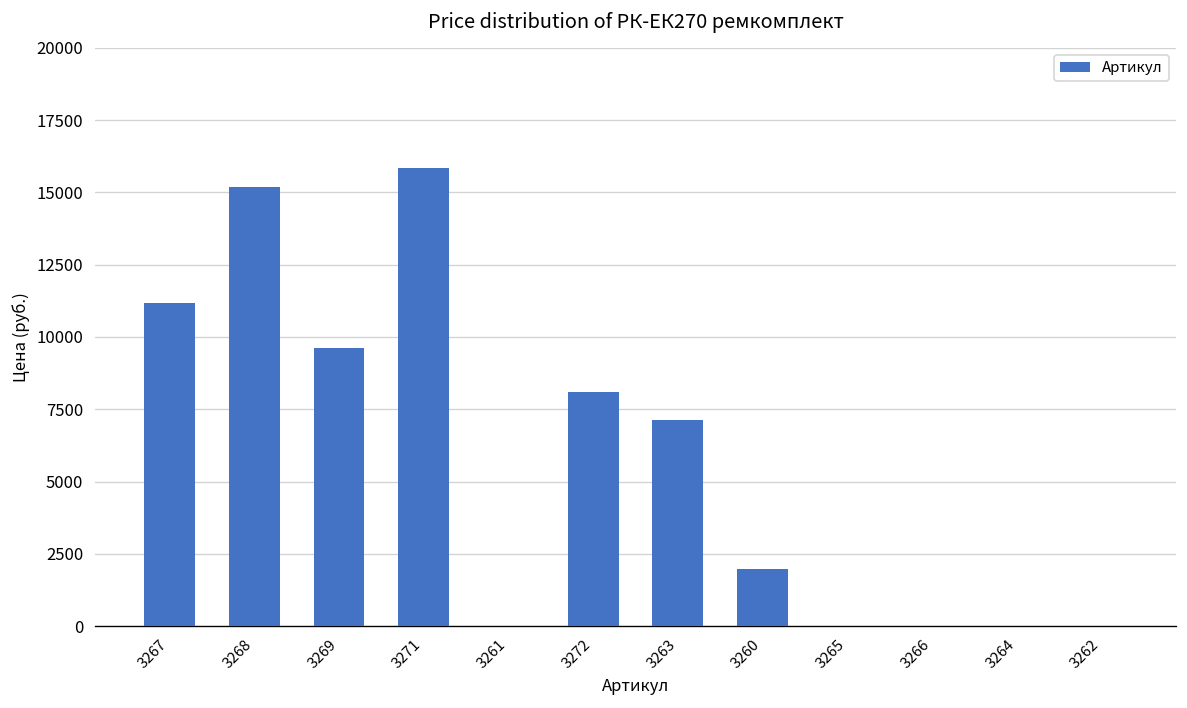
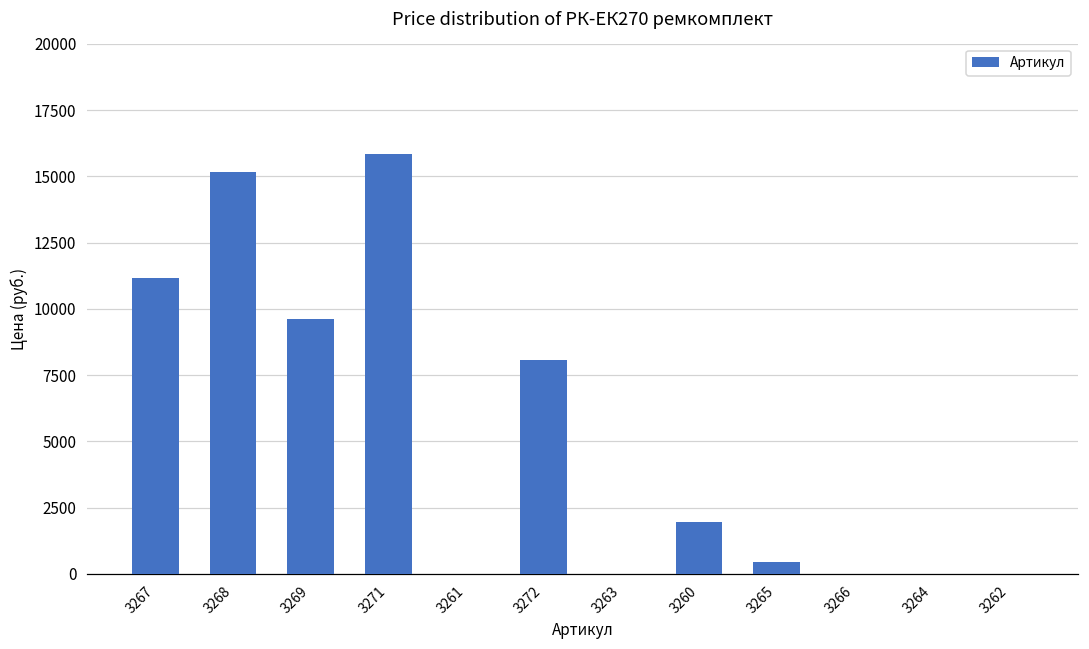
  {
    "3267": 11200,
    "3268": 15200,
    "3269": 9600,
    "3271": 15800,
    "3261": 0,
    "3272": 8100,
-   "3263": 7100,
+   "3263": 0,
    "3260": 2000,
-   "3265": 0,
+   "3265": 500,
    "3266": 0,
    "3264": 0,
    "3262": 0
  }
